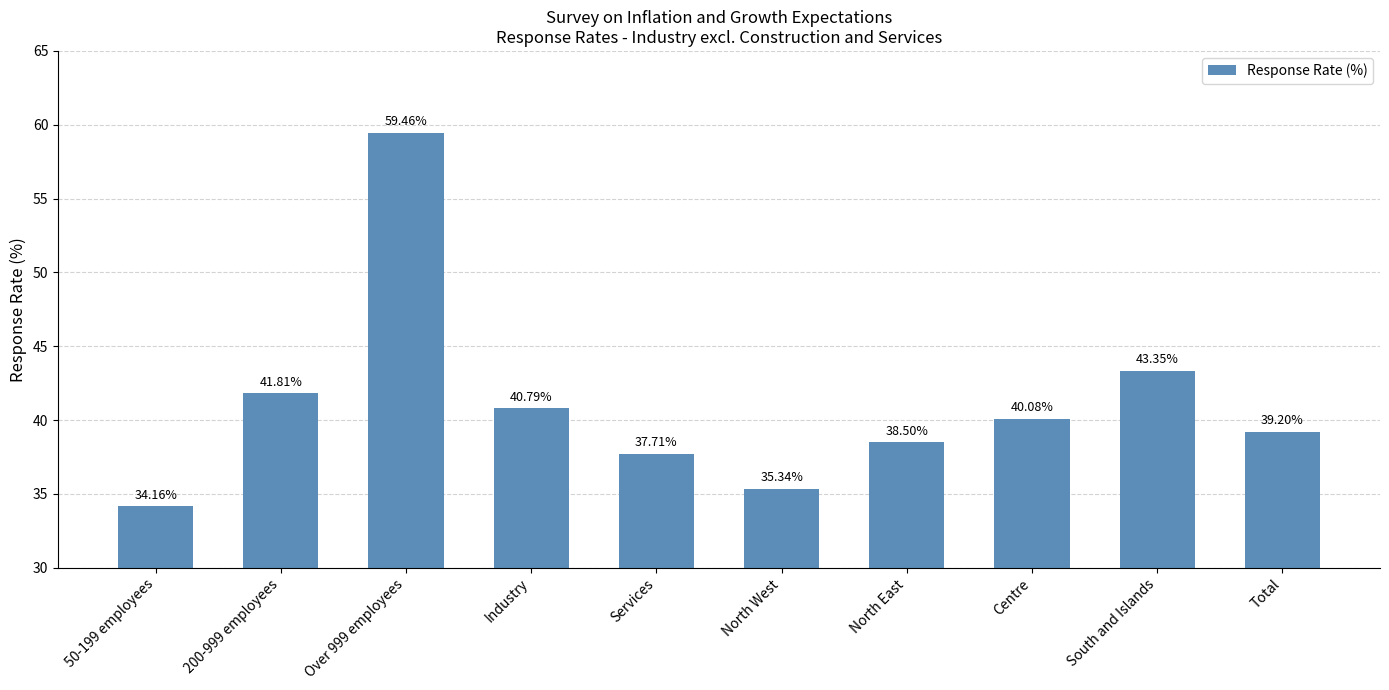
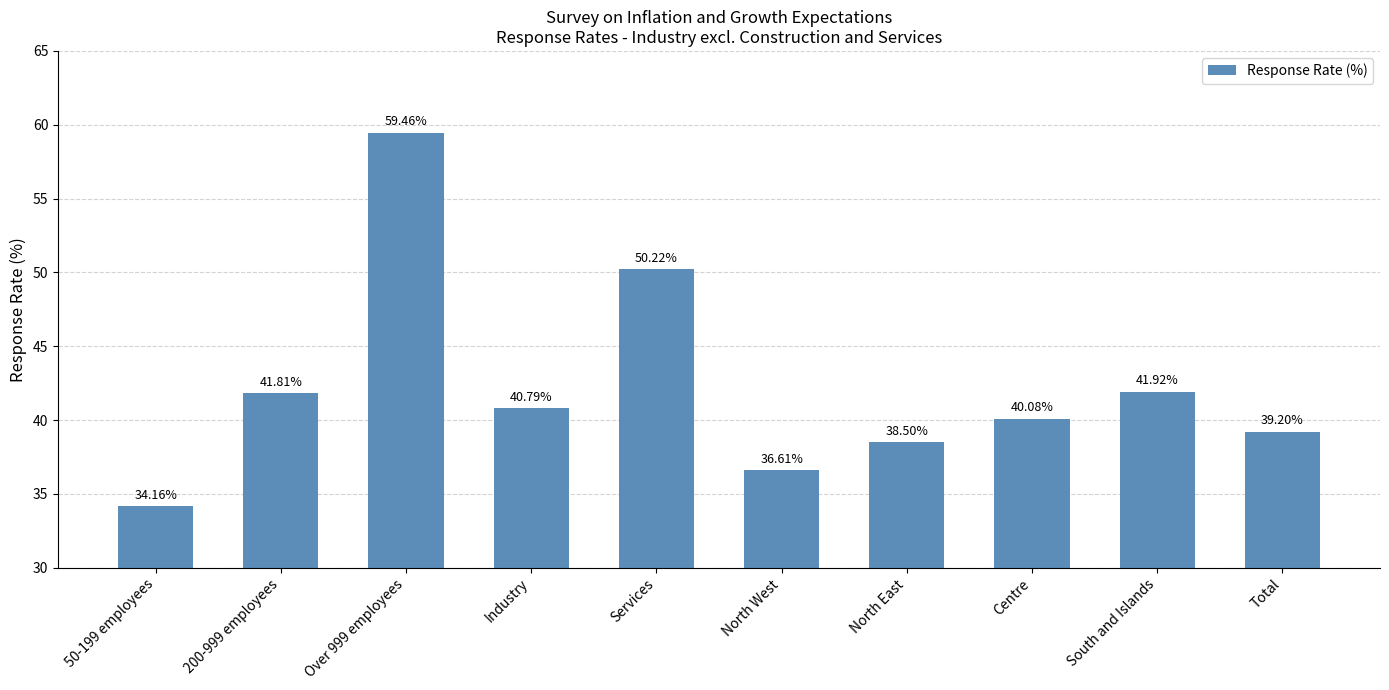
  {
    "50-199 employees": "34.16%",
    "200-999 employees": "41.81%",
    "Over 999 employees": "59.46%",
    "Industry": "40.79%",
-   "Services": "37.71%",
-   "North West": "35.34%",
+   "Services": "50.22%",
+   "North West": "36.61%",
    "North East": "38.50%",
    "Centre": "40.08%",
-   "South and Islands": "43.35%",
+   "South and Islands": "41.92%",
    "Total": "39.20%"
  }
